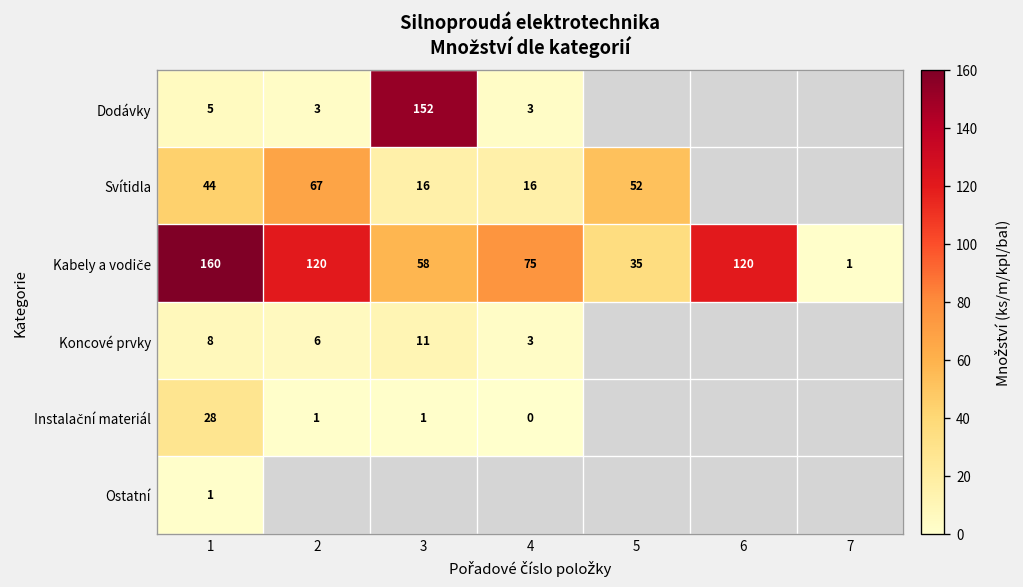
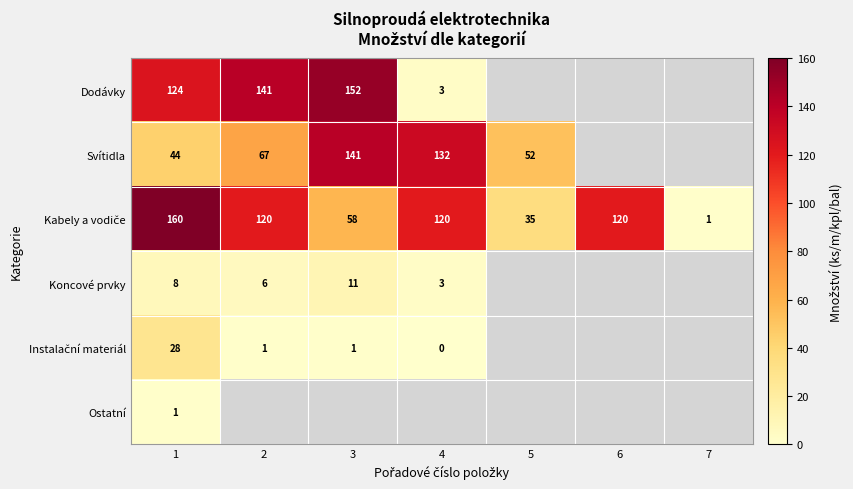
  {
    "Dodávky": {
-     "1": 5,
-     "2": 3,
+     "1": 124,
+     "2": 141,
      "3": 152,
      "4": 3
    },
    "Svítidla": {
      "1": 44,
      "2": 67,
-     "3": 16,
-     "4": 16,
+     "3": 141,
+     "4": 132,
      "5": 52
    },
    "Kabely a vodiče": {
      "1": 160,
      "2": 120,
      "3": 58,
-     "4": 75,
+     "4": 120,
      "5": 35,
      "6": 120,
      "7": 1
    },
    "Koncové prvky": {
      "1": 8,
      "2": 6,
      "3": 11,
      "4": 3
    },
    "Instalační materiál": {
      "1": 28,
      "2": 1,
      "3": 1,
      "4": 0
    },
    "Ostatní": {
      "1": 1
    }
  }
